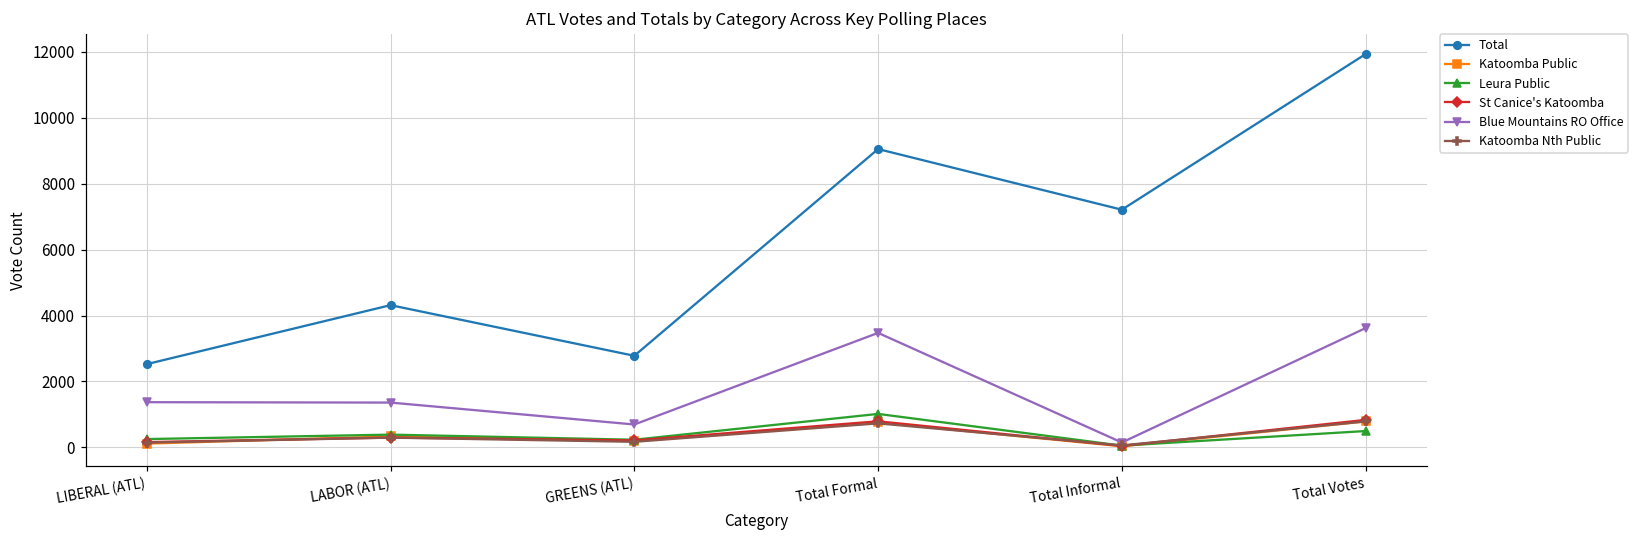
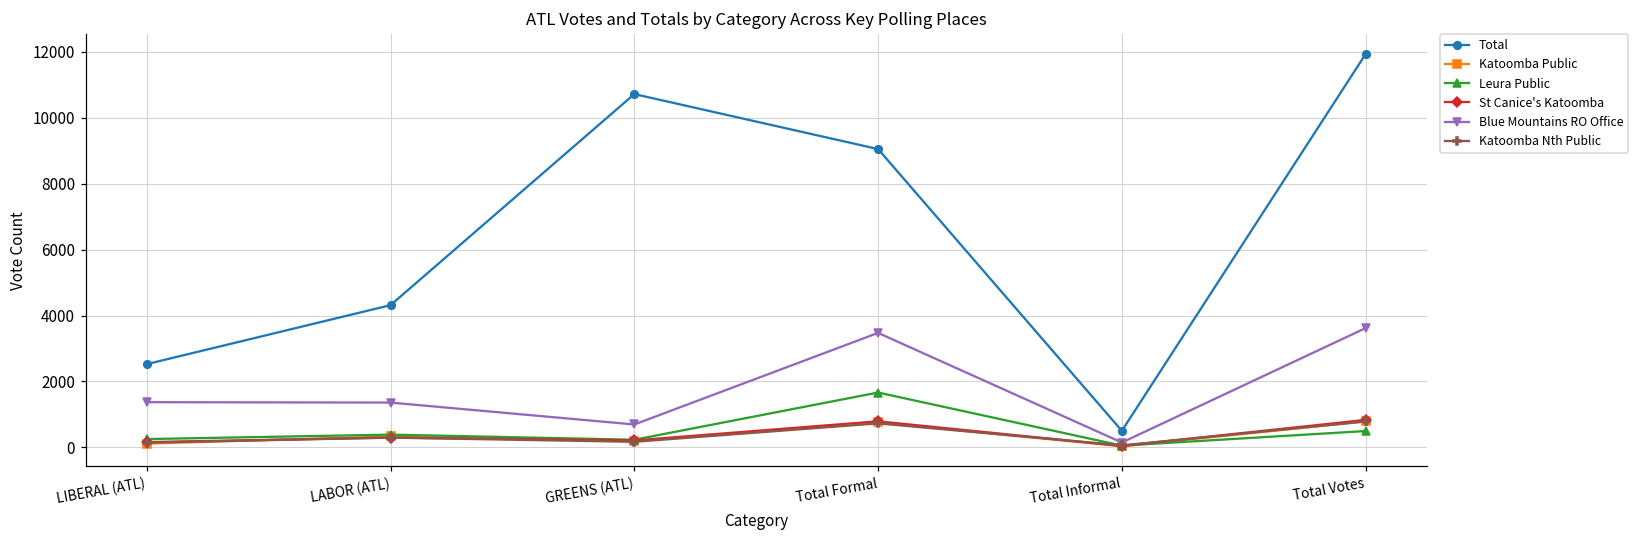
  {
    "Total": {
      "LIBERAL (ATL)": 2500,
      "LABOR (ATL)": 4300,
-     "GREENS (ATL)": 2800,
+     "GREENS (ATL)": 10700,
      "Total Formal": 9100,
-     "Total Informal": 7200,
+     "Total Informal": 500,
      "Total Votes": 11900
    },
    "Leura Public": {
      "LIBERAL (ATL)": 300,
-     "Total Formal": 1000,
+     "Total Formal": 1700,
      "Total Votes": 500
    },
    "Blue Mountains RO Office": {
      "LIBERAL (ATL)": 1400,
      "LABOR (ATL)": 1400,
      "GREENS (ATL)": 700,
      "Total Formal": 3500,
      "Total Informal": 100,
      "Total Votes": 3600
    }
  }
